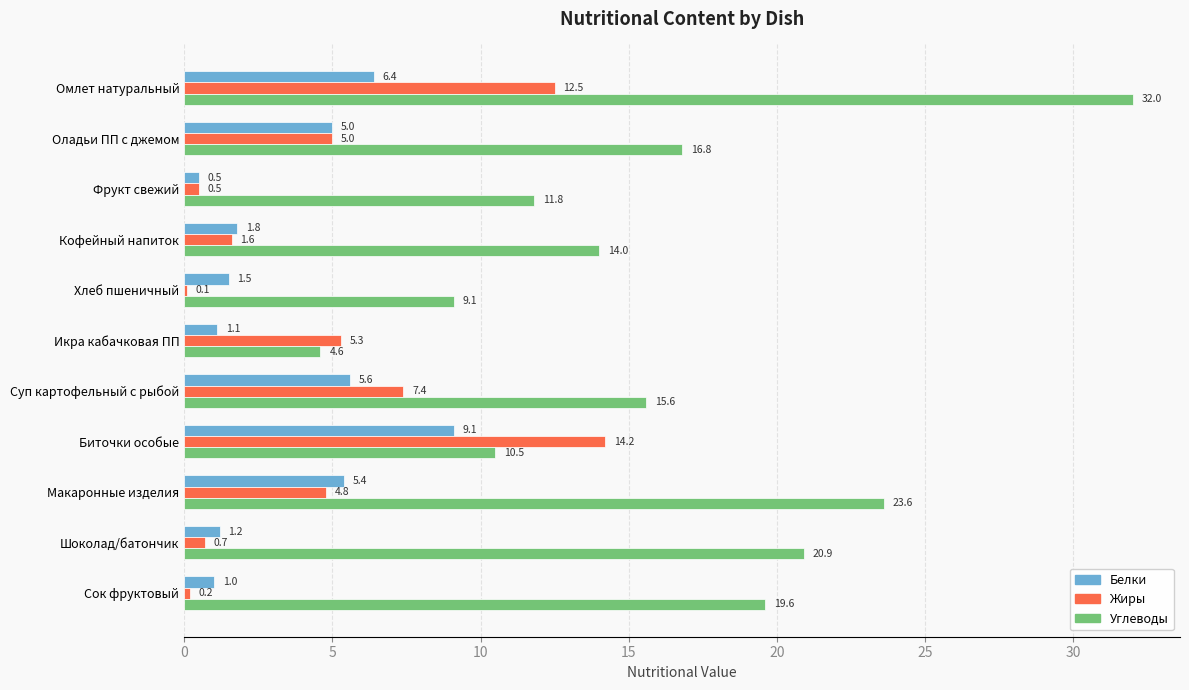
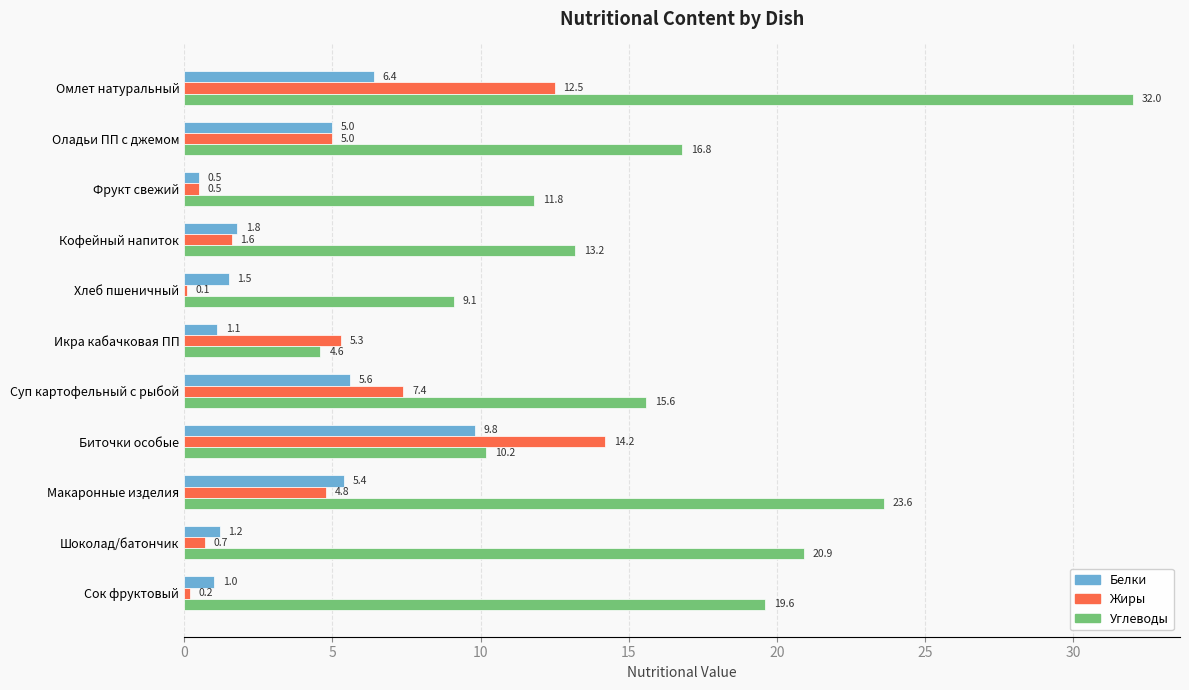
  {
    "Белки": {
      "Омлет натуральный": 6.4,
      "Оладьи ПП с джемом": 5.0,
      "Фрукт свежий": 0.5,
      "Кофейный напиток": 1.8,
      "Хлеб пшеничный": 1.5,
      "Икра кабачковая ПП": 1.1,
      "Суп картофельный с рыбой": 5.6,
-     "Биточки особые": 9.1,
+     "Биточки особые": 9.8,
      "Макаронные изделия": 5.4,
      "Шоколад/батончик": 1.2,
      "Сок фруктовый": 1.0
    },
    "Жиры": {
      "Омлет натуральный": 12.5,
      "Оладьи ПП с джемом": 5.0,
      "Фрукт свежий": 0.5,
      "Кофейный напиток": 1.6,
      "Хлеб пшеничный": 0.1,
      "Икра кабачковая ПП": 5.3,
      "Суп картофельный с рыбой": 7.4,
      "Биточки особые": 14.2,
      "Макаронные изделия": 4.8,
      "Шоколад/батончик": 0.7,
      "Сок фруктовый": 0.2
    },
    "Углеводы": {
      "Омлет натуральный": 32.0,
      "Оладьи ПП с джемом": 16.8,
      "Фрукт свежий": 11.8,
-     "Кофейный напиток": 14.0,
+     "Кофейный напиток": 13.2,
      "Хлеб пшеничный": 9.1,
      "Икра кабачковая ПП": 4.6,
      "Суп картофельный с рыбой": 15.6,
-     "Биточки особые": 10.5,
+     "Биточки особые": 10.2,
      "Макаронные изделия": 23.6,
      "Шоколад/батончик": 20.9,
      "Сок фруктовый": 19.6
    }
  }
